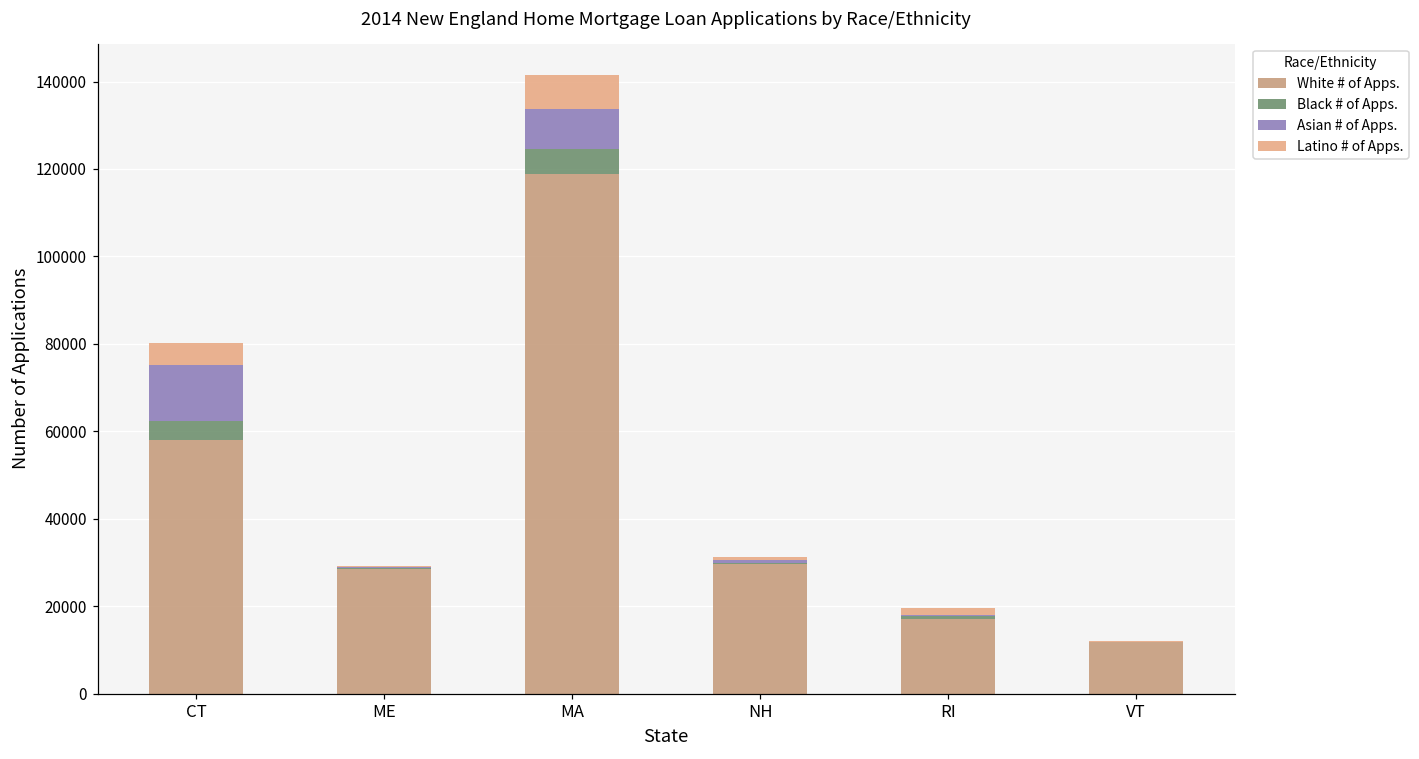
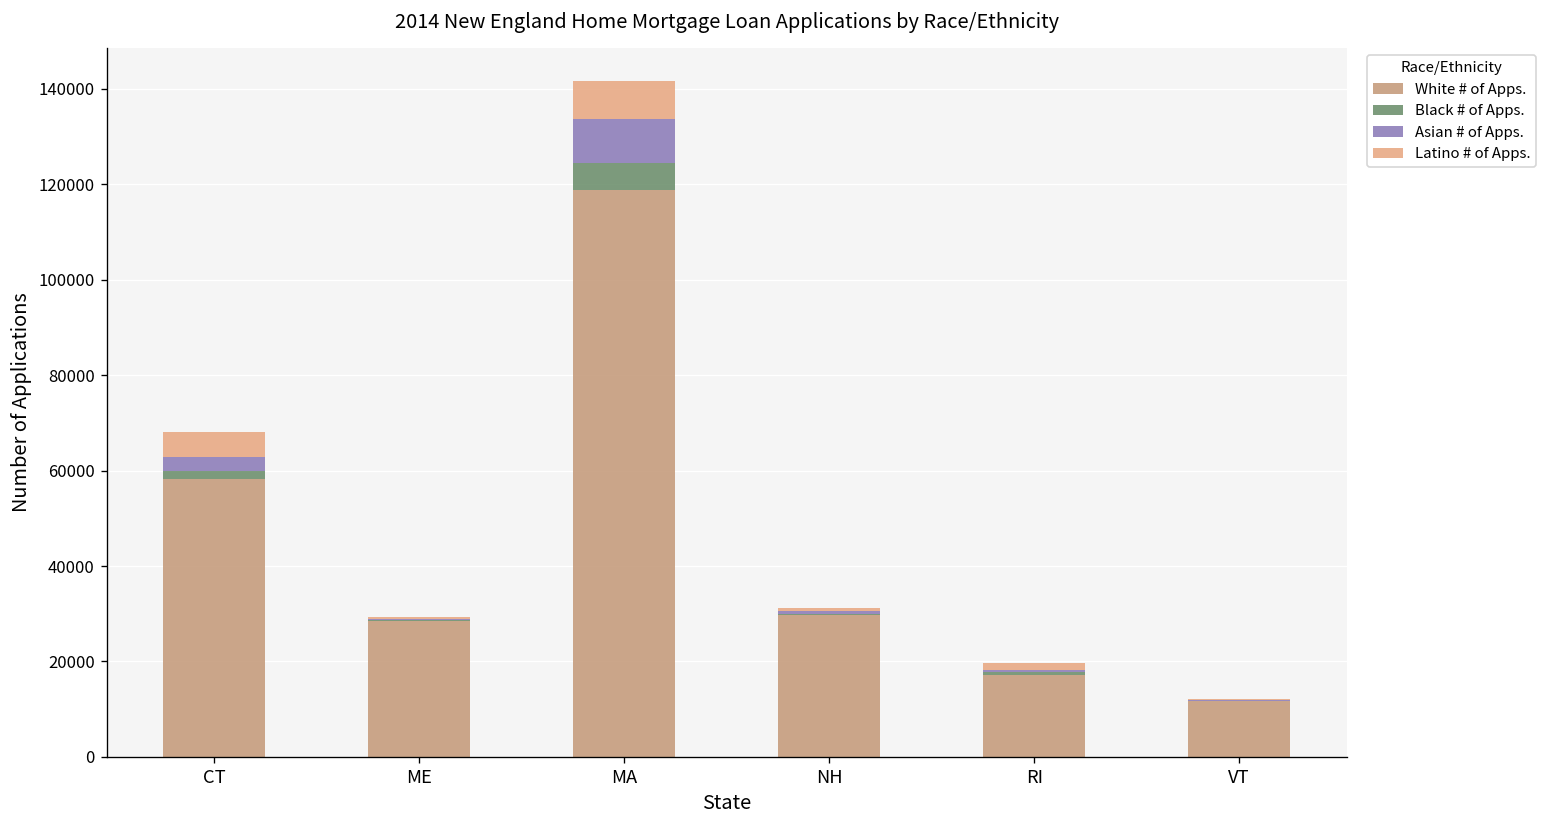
  {
    "Black # of Apps.": {
-     "CT": 4000,
+     "CT": 2000,
      "MA": 6000
    },
    "Asian # of Apps.": {
-     "CT": 13000,
+     "CT": 3000,
      "MA": 9000
    }
  }
